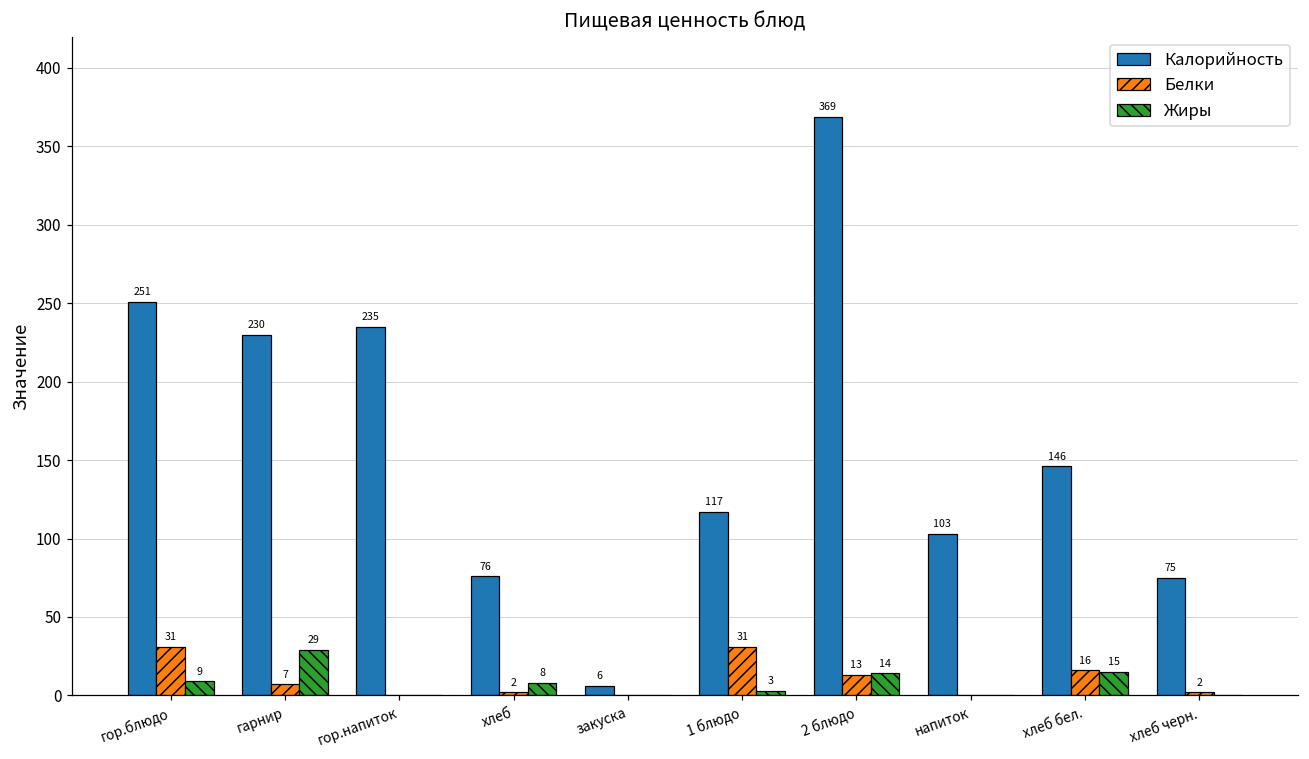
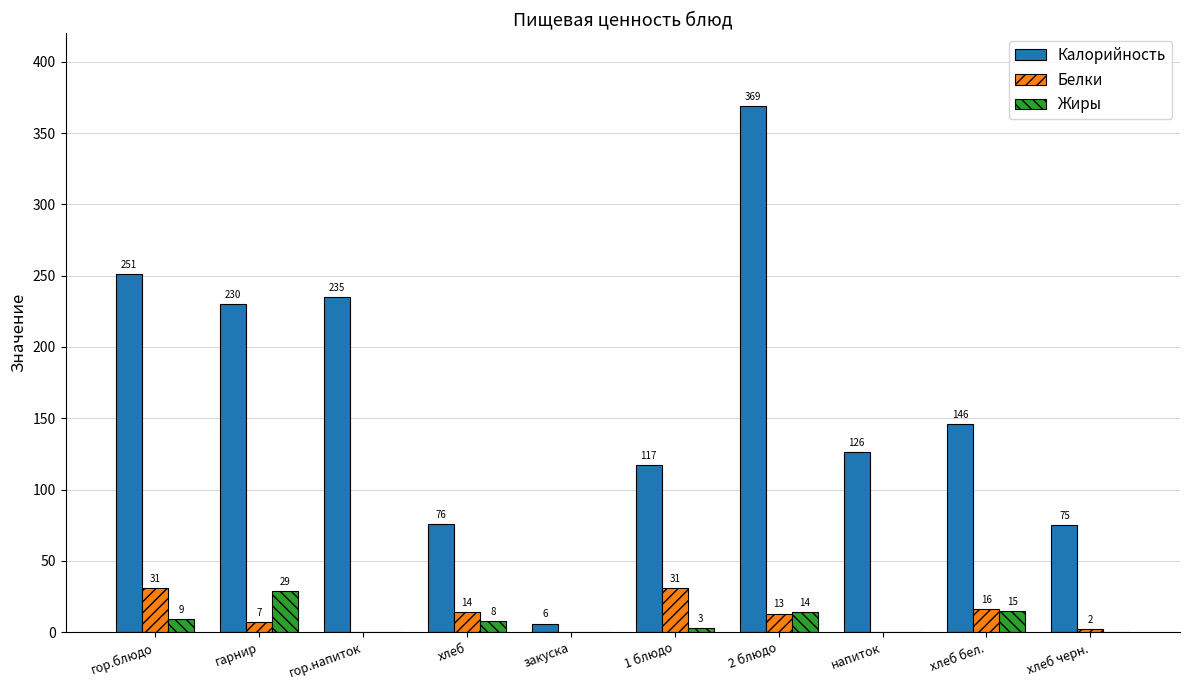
  {
    "Калорийность": {
      "гор.блюдо": 251,
      "гарнир": 230,
      "гор.напиток": 235,
      "хлеб": 76,
      "закуска": 6,
      "1 блюдо": 117,
      "2 блюдо": 369,
-     "напиток": 103,
+     "напиток": 126,
      "хлеб бел.": 146,
      "хлеб черн.": 75
    },
    "Белки": {
      "гор.блюдо": 31,
      "гарнир": 7,
-     "хлеб": 2,
+     "хлеб": 14,
      "1 блюдо": 31,
      "2 блюдо": 13,
      "хлеб бел.": 16,
      "хлеб черн.": 2
    },
    "Жиры": {
      "гор.блюдо": 9,
      "гарнир": 29,
      "хлеб": 8,
      "1 блюдо": 3,
      "2 блюдо": 14,
      "хлеб бел.": 15
    }
  }
